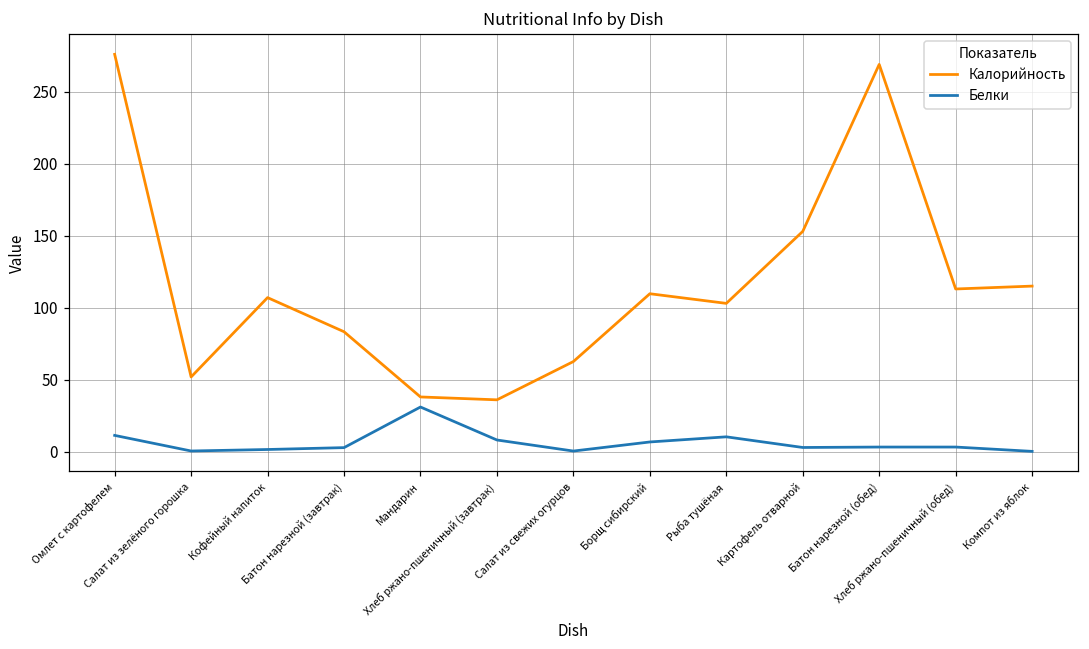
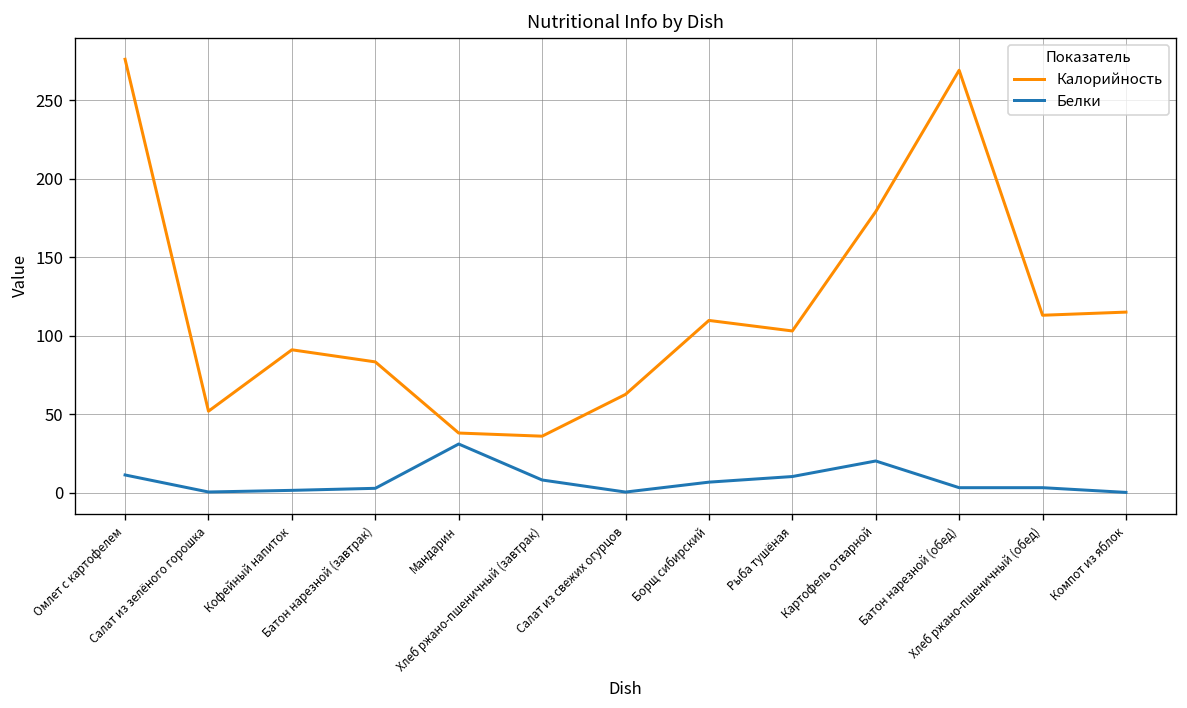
  {
    "Калорийность": {
      "Омлет с картофелем": 276,
      "Салат из зелёного горошка": 52,
-     "Кофейный напиток": 107,
+     "Кофейный напиток": 91,
      "Батон нарезной (завтрак)": 83,
      "Мандарин": 38,
      "Хлеб ржано-пшеничный (завтрак)": 36,
      "Салат из свежих огурцов": 63,
      "Борщ сибирский": 110,
      "Рыба тушёная": 103,
-     "Картофель отварной": 153,
+     "Картофель отварной": 179,
      "Батон нарезной (обед)": 269,
      "Хлеб ржано-пшеничный (обед)": 113,
      "Компот из яблок": 115
    },
    "Белки": {
      "Омлет с картофелем": 11,
      "Салат из зелёного горошка": 0,
      "Кофейный напиток": 2,
      "Батон нарезной (завтрак)": 3,
      "Мандарин": 31,
      "Хлеб ржано-пшеничный (завтрак)": 8,
      "Салат из свежих огурцов": 0,
      "Борщ сибирский": 7,
      "Рыба тушёная": 10,
-     "Картофель отварной": 3,
+     "Картофель отварной": 20,
      "Батон нарезной (обед)": 3,
      "Хлеб ржано-пшеничный (обед)": 3,
      "Компот из яблок": 0
    }
  }
